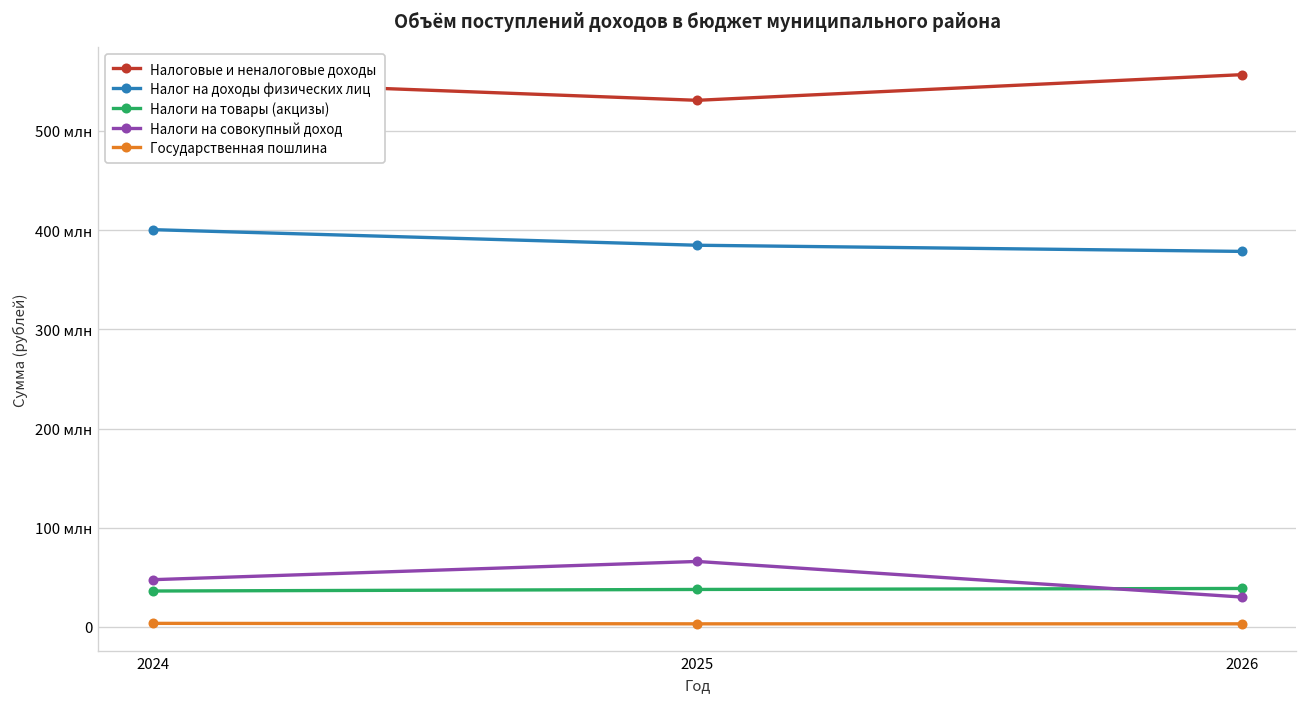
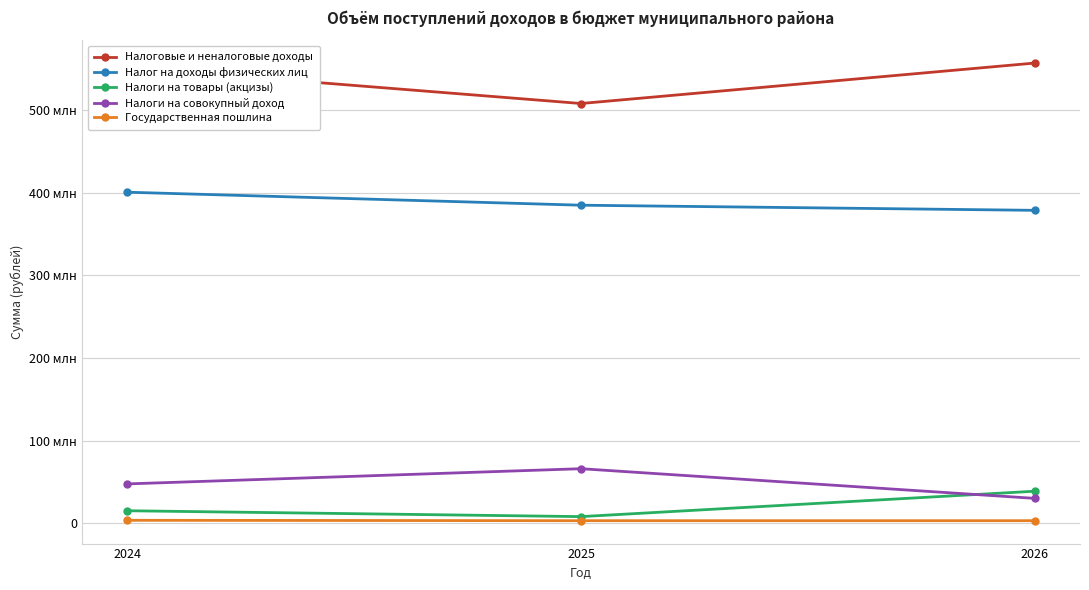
  {
    "Налоговые и неналоговые доходы": {
-     "2025": "530 млн",
+     "2025": "510 млн",
      "2026": "560 млн"
    },
    "Налог на доходы физических лиц": {
      "2024": "400 млн",
      "2025": "380 млн",
      "2026": "380 млн"
    },
    "Налоги на товары (акцизы)": {
-     "2024": "40 млн",
-     "2025": "40 млн",
+     "2024": "20 млн",
+     "2025": "10 млн",
      "2026": "40 млн"
    },
    "Налоги на совокупный доход": {
      "2024": "50 млн",
      "2025": "70 млн",
      "2026": "30 млн"
    },
    "Государственная пошлина": {
      "2024": "0 млн",
      "2025": "0 млн",
      "2026": "0 млн"
    }
  }
